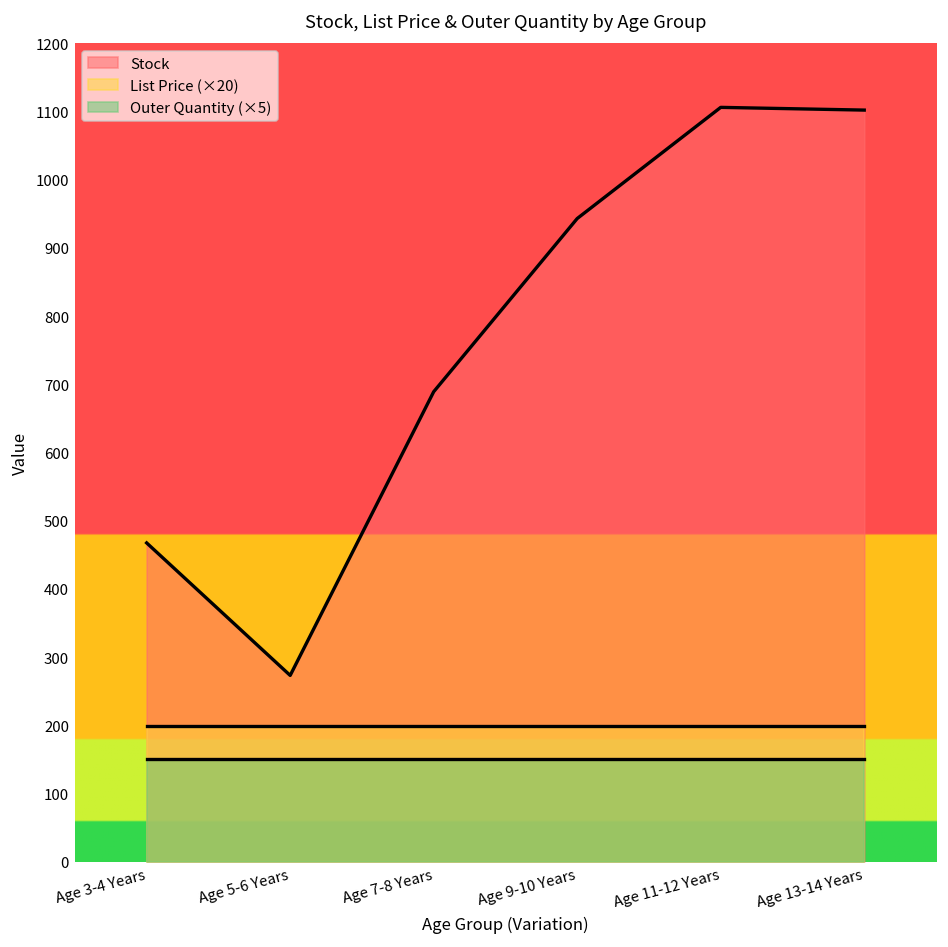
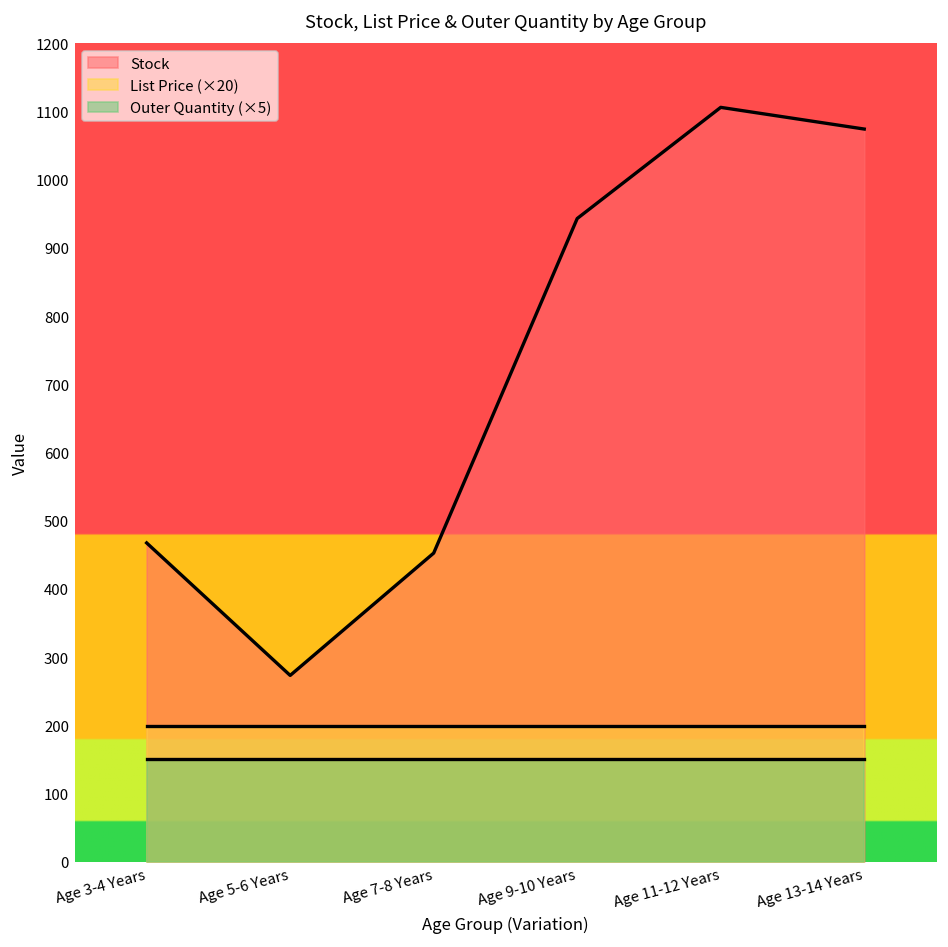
  {
    "Stock": {
      "Age 3-4 Years": 470,
      "Age 5-6 Years": 270,
-     "Age 7-8 Years": 690,
+     "Age 7-8 Years": 450,
      "Age 9-10 Years": 940,
      "Age 11-12 Years": 1110,
-     "Age 13-14 Years": 1100
+     "Age 13-14 Years": 1070
    },
    "List Price (×20)": {
      "Age 3-4 Years": 200,
      "Age 5-6 Years": 200,
      "Age 7-8 Years": 200,
      "Age 9-10 Years": 200,
      "Age 11-12 Years": 200,
      "Age 13-14 Years": 200
    },
    "Outer Quantity (×5)": {
      "Age 3-4 Years": 150,
      "Age 5-6 Years": 150,
      "Age 7-8 Years": 150,
      "Age 9-10 Years": 150,
      "Age 11-12 Years": 150,
      "Age 13-14 Years": 150
    }
  }
